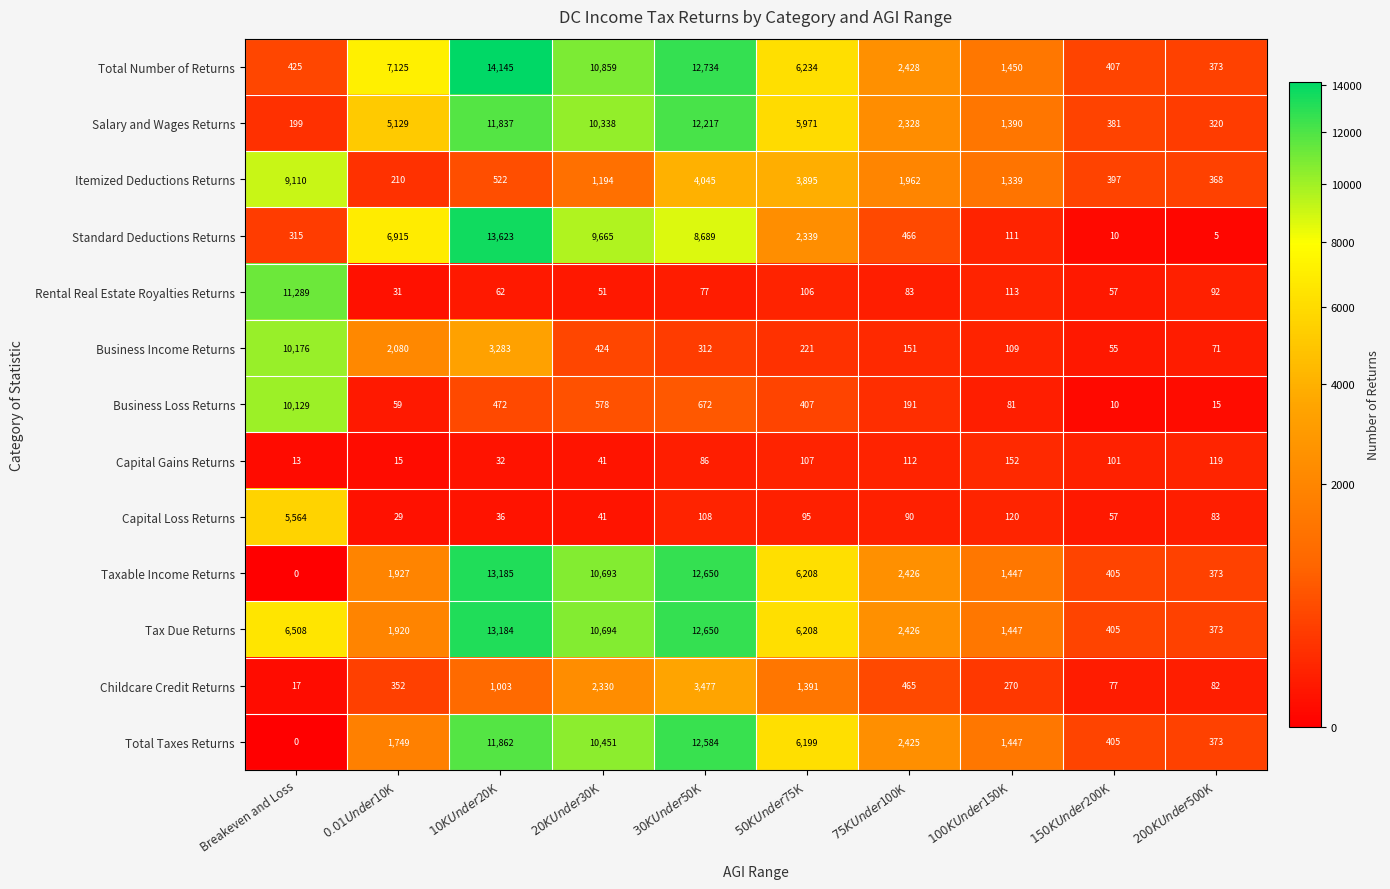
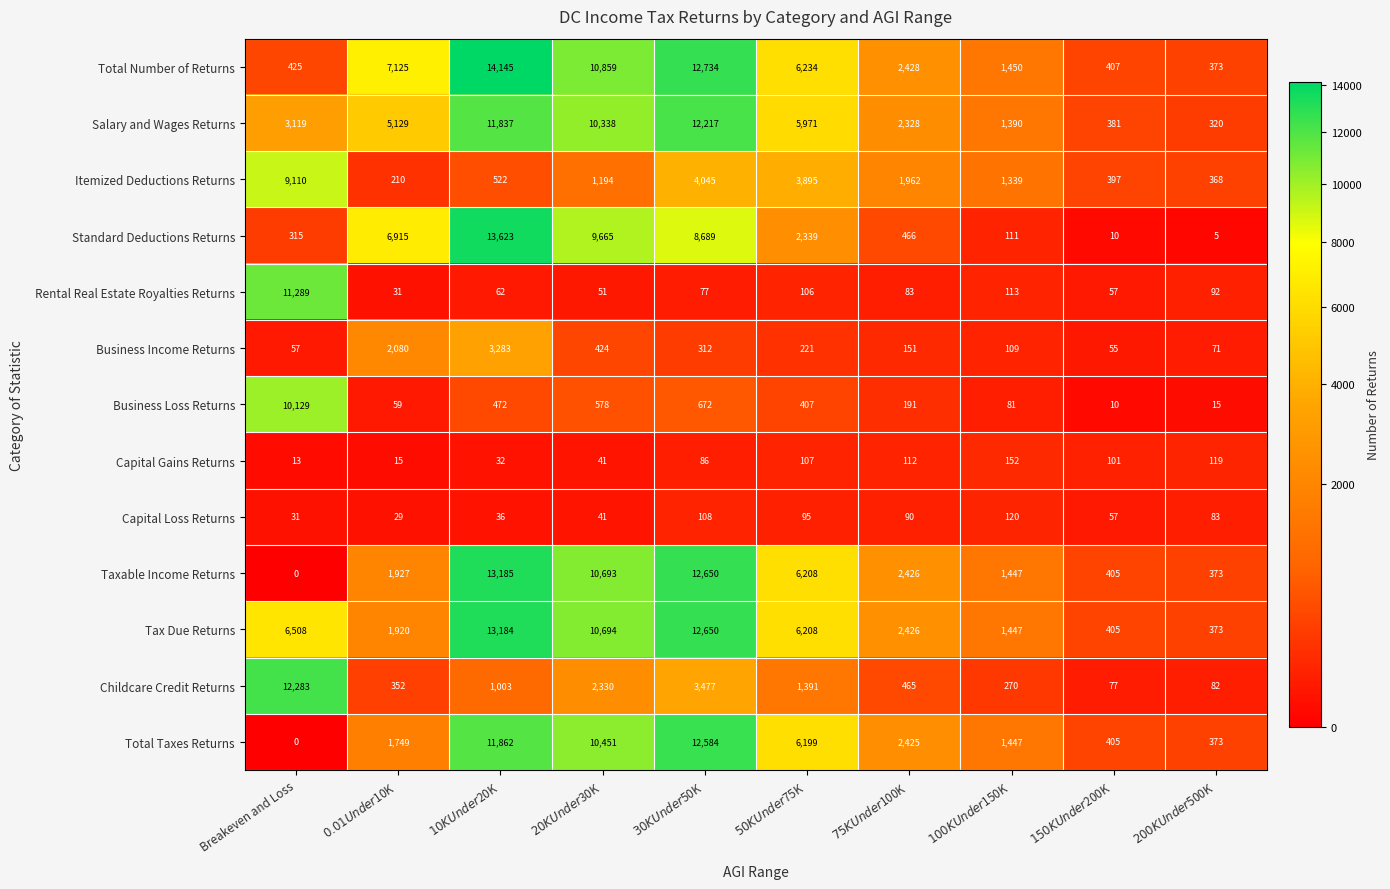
  {
    "Total Number of Returns": {
      "Breakeven and Loss": "425"
    },
    "Salary and Wages Returns": {
-     "Breakeven and Loss": "199"
+     "Breakeven and Loss": "3,119"
    },
    "Itemized Deductions Returns": {
      "Breakeven and Loss": "9,110"
    },
    "Standard Deductions Returns": {
      "Breakeven and Loss": "315"
    },
    "Rental Real Estate Royalties Returns": {
      "Breakeven and Loss": "11,289"
    },
    "Business Income Returns": {
-     "Breakeven and Loss": "10,176"
+     "Breakeven and Loss": "57"
    },
    "Business Loss Returns": {
      "Breakeven and Loss": "10,129"
    },
    "Capital Gains Returns": {
      "Breakeven and Loss": "13"
    },
    "Capital Loss Returns": {
-     "Breakeven and Loss": "5,564"
+     "Breakeven and Loss": "31"
    },
    "Taxable Income Returns": {
      "Breakeven and Loss": "0"
    },
    "Tax Due Returns": {
      "Breakeven and Loss": "6,508"
    },
    "Childcare Credit Returns": {
-     "Breakeven and Loss": "17"
+     "Breakeven and Loss": "12,283"
    },
    "Total Taxes Returns": {
      "Breakeven and Loss": "0"
    }
  }
